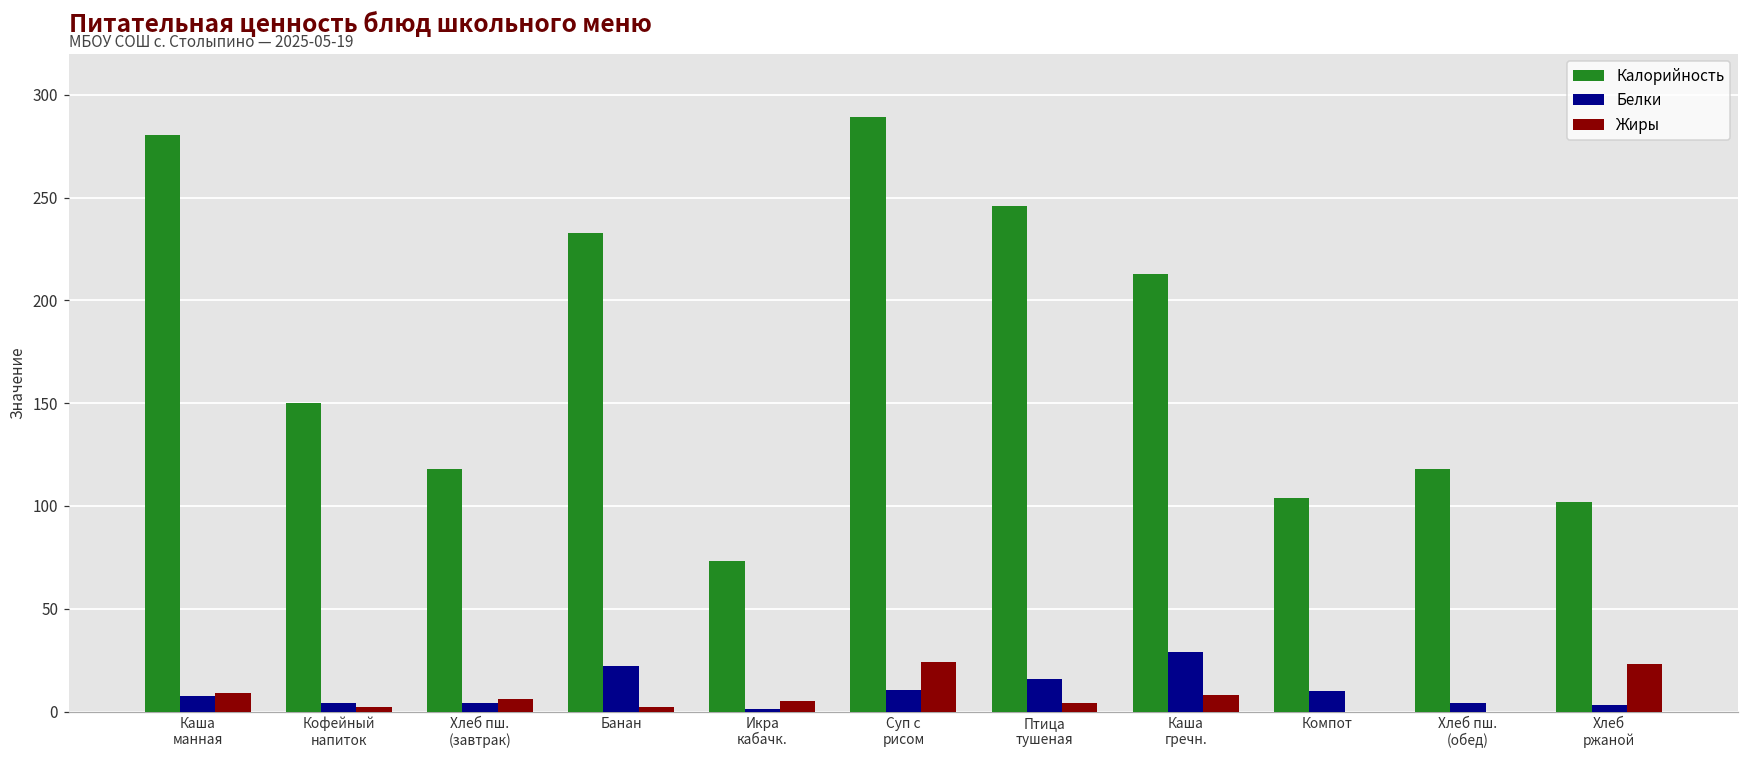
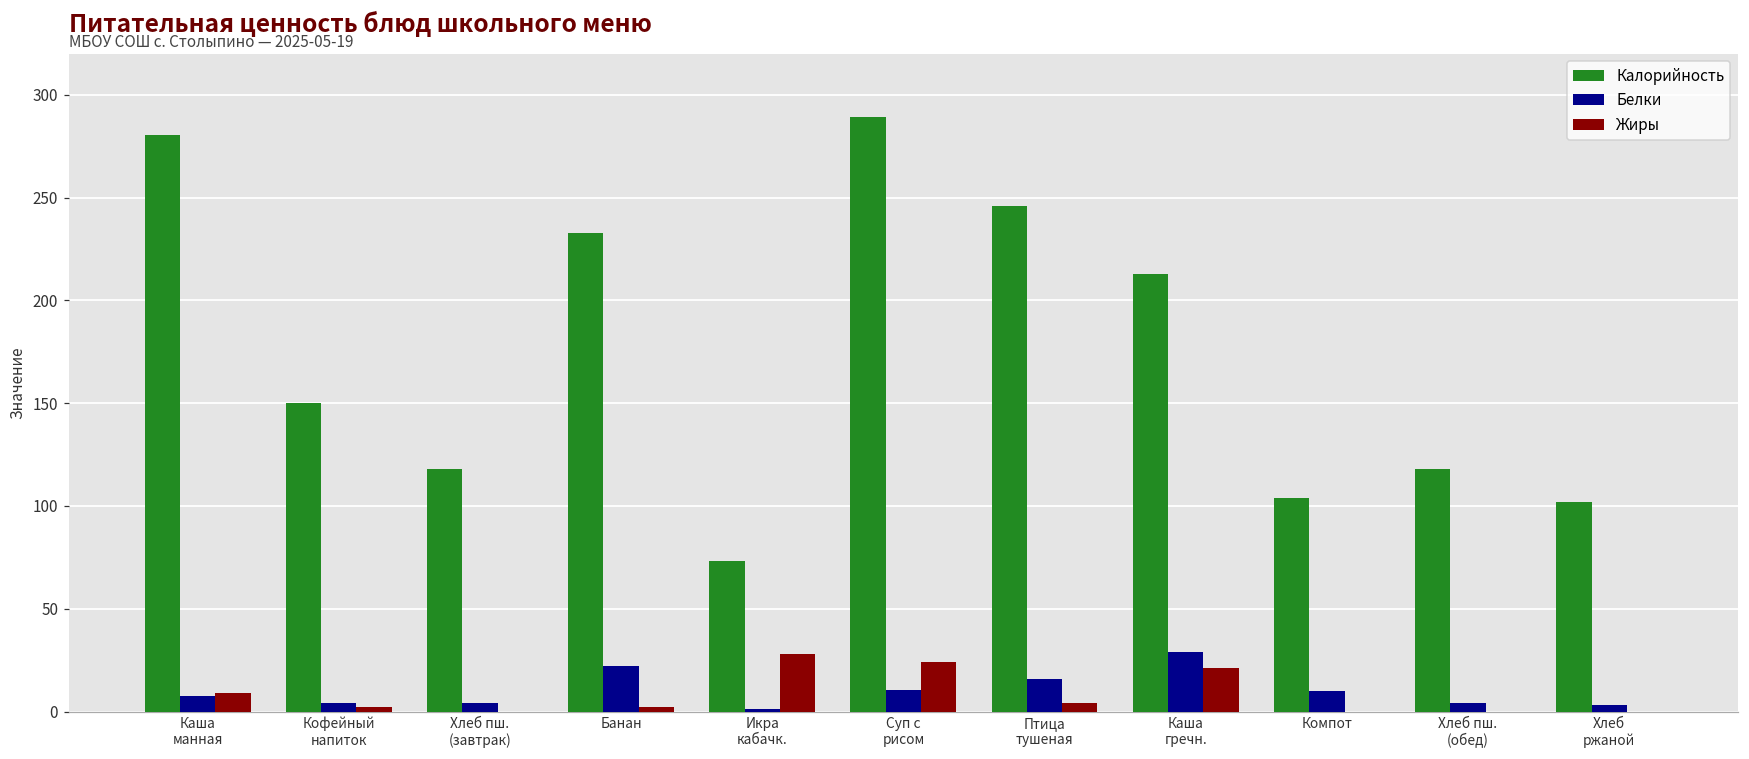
  {
    "Калорийность": {
      "Каша манная": 280,
      "Кофейный напиток": 150,
      "Хлеб пш. (завтрак)": 118,
      "Банан": 233,
      "Икра кабачк.": 73,
      "Суп с рисом": 289,
      "Птица тушеная": 246,
      "Каша гречн.": 213,
      "Компот": 104,
      "Хлеб пш. (обед)": 118,
      "Хлеб ржаной": 102
    },
    "Белки": {
      "Каша манная": 8,
      "Кофейный напиток": 4,
      "Хлеб пш. (завтрак)": 4,
      "Банан": 22,
      "Суп с рисом": 11,
      "Птица тушеная": 16,
      "Каша гречн.": 29,
      "Компот": 10,
      "Хлеб пш. (обед)": 4,
      "Хлеб ржаной": 3
    },
    "Жиры": {
      "Каша манная": 9,
      "Кофейный напиток": 2,
-     "Хлеб пш. (завтрак)": 6,
+     "Хлеб пш. (завтрак)": 0,
      "Банан": 2,
-     "Икра кабачк.": 5,
+     "Икра кабачк.": 28,
      "Суп с рисом": 24,
      "Птица тушеная": 4,
-     "Каша гречн.": 8,
+     "Каша гречн.": 21,
      "Компот": 0,
      "Хлеб пш. (обед)": 0,
-     "Хлеб ржаной": 23
+     "Хлеб ржаной": 0
    }
  }
